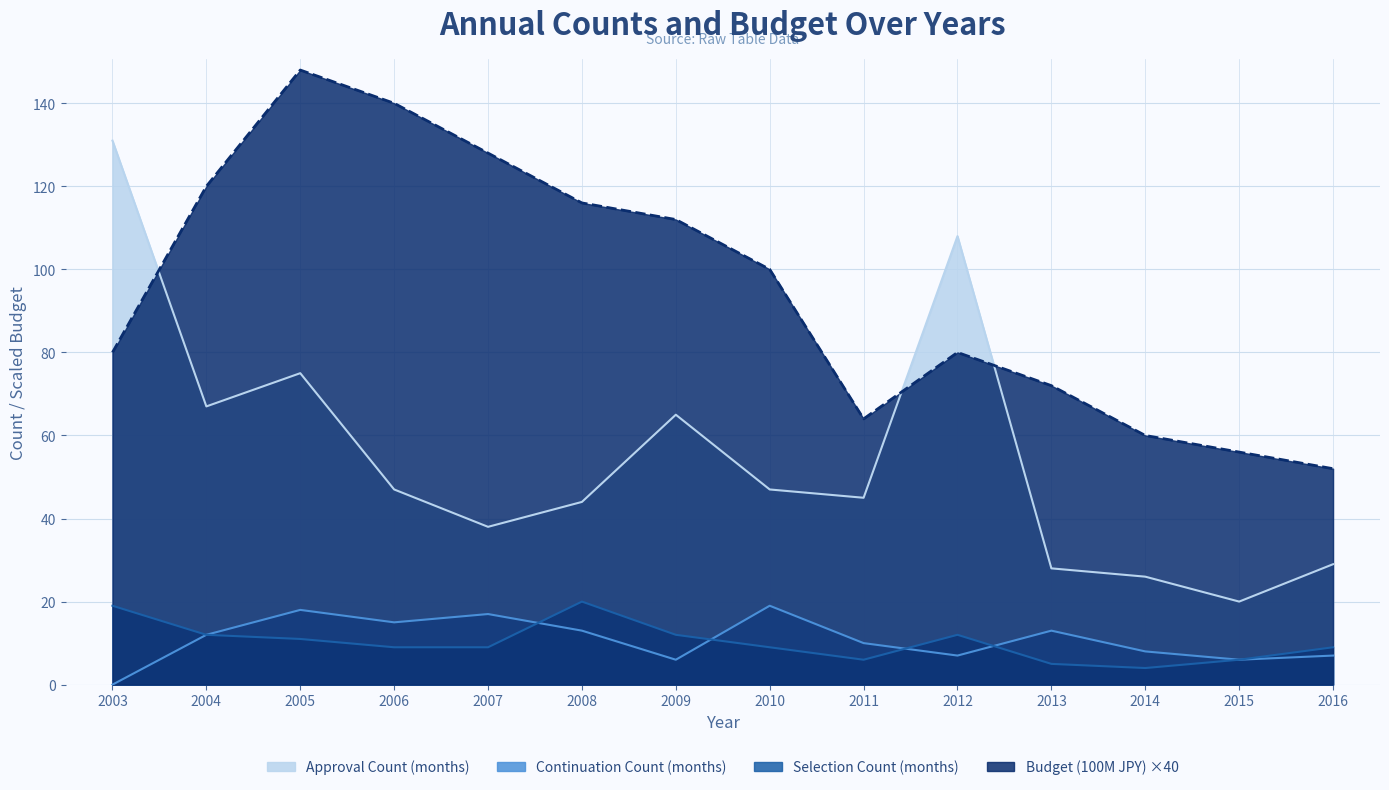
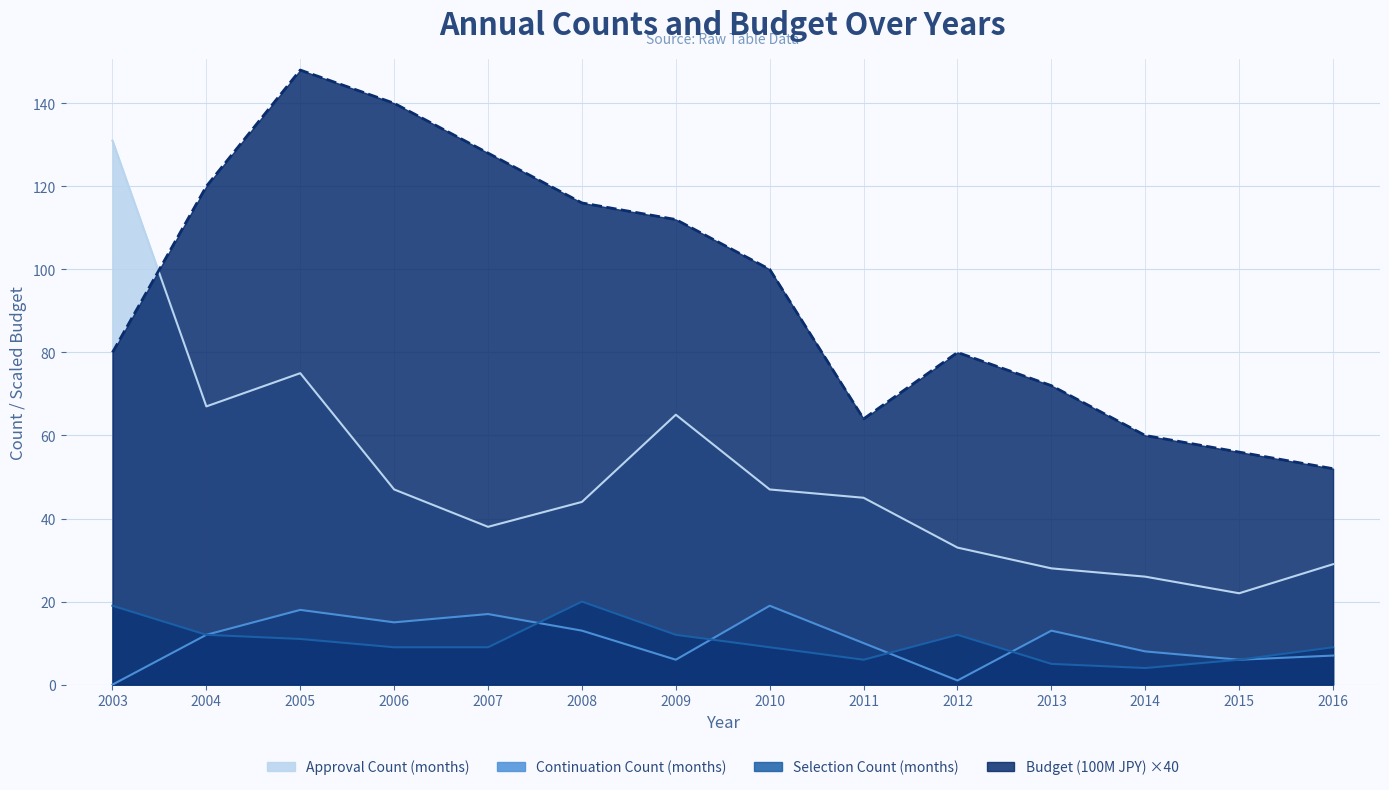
  {
    "Approval Count (months)": {
      "2003": 131,
      "2004": 67,
      "2005": 75,
      "2006": 47,
      "2007": 38,
      "2008": 44,
      "2009": 65,
      "2010": 47,
      "2011": 45,
-     "2012": 108,
+     "2012": 33,
      "2013": 28,
      "2014": 26,
-     "2015": 20,
+     "2015": 22,
      "2016": 29
    },
    "Continuation Count (months)": {
      "2003": 0,
      "2005": 18,
      "2006": 15,
      "2007": 17,
      "2008": 13,
      "2009": 6,
      "2010": 19,
      "2011": 10,
-     "2012": 7,
+     "2012": 1,
      "2013": 13,
      "2014": 8,
      "2016": 7
    },
    "Selection Count (months)": {
      "2003": 19,
      "2005": 11,
      "2006": 9,
      "2007": 9,
      "2008": 20,
      "2009": 12,
      "2010": 9,
      "2011": 6,
      "2012": 12,
      "2013": 5,
      "2014": 4,
      "2016": 9
    },
    "Budget (100M JPY) ×40": {
      "2003": 80,
      "2004": 120,
      "2005": 148,
      "2006": 140,
      "2007": 128,
      "2008": 116,
      "2009": 112,
      "2010": 100,
      "2011": 64,
      "2012": 80,
      "2013": 72,
      "2014": 60,
      "2015": 56,
      "2016": 52
    }
  }
